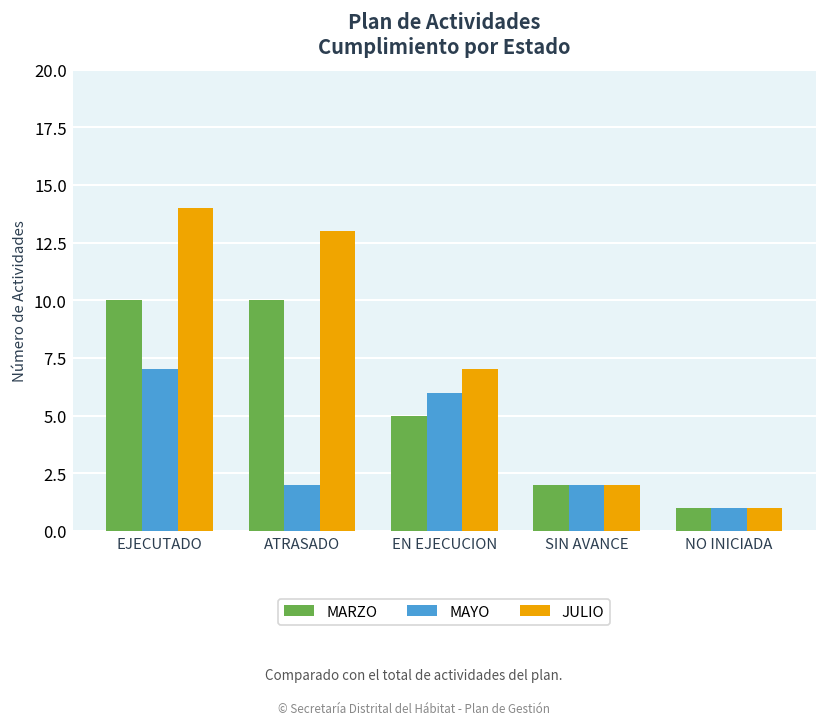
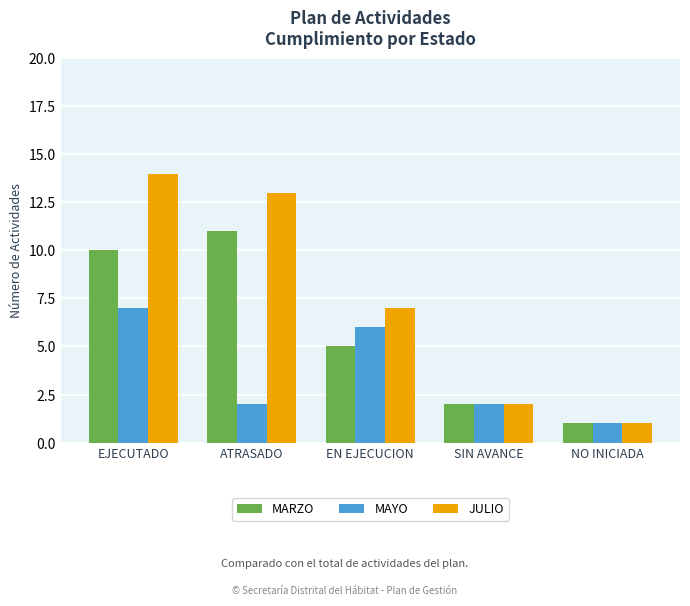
  {
    "MARZO": {
      "EJECUTADO": 10,
-     "ATRASADO": 10,
+     "ATRASADO": 11,
      "EN EJECUCION": 5,
      "SIN AVANCE": 2,
      "NO INICIADA": 1
    },
    "MAYO": {
      "EJECUTADO": 7,
      "ATRASADO": 2,
      "EN EJECUCION": 6,
      "SIN AVANCE": 2,
      "NO INICIADA": 1
    },
    "JULIO": {
      "EJECUTADO": 14,
      "ATRASADO": 13,
      "EN EJECUCION": 7,
      "SIN AVANCE": 2,
      "NO INICIADA": 1
    }
  }
